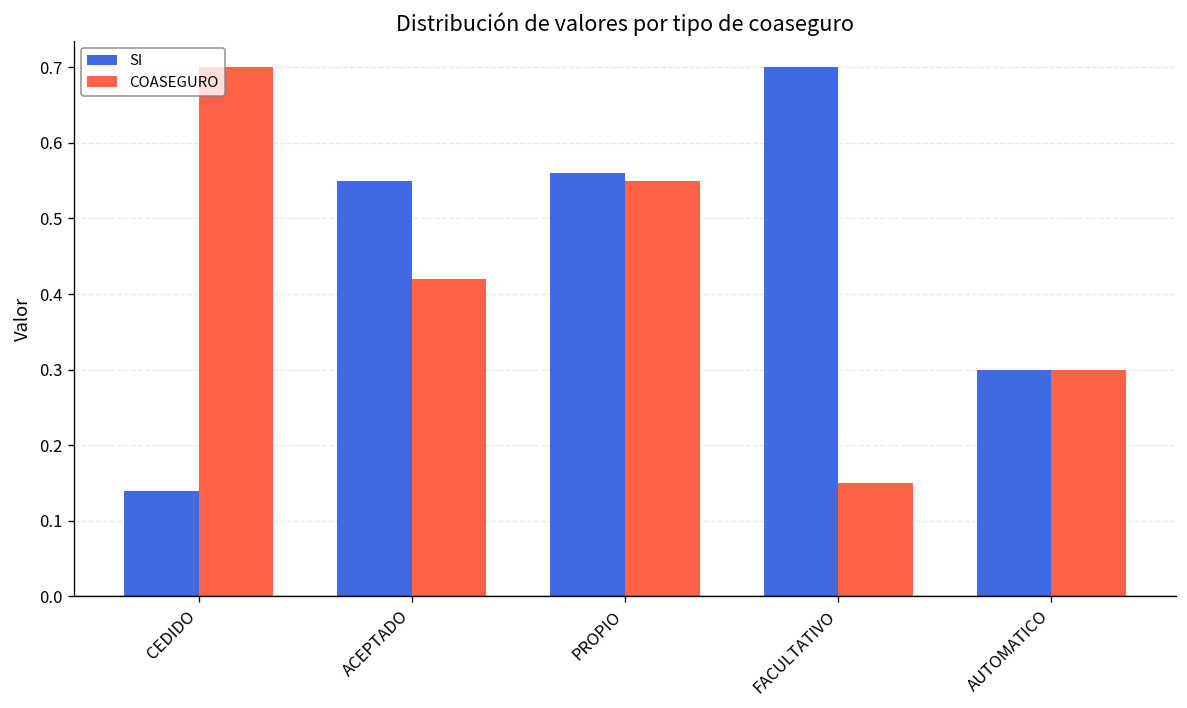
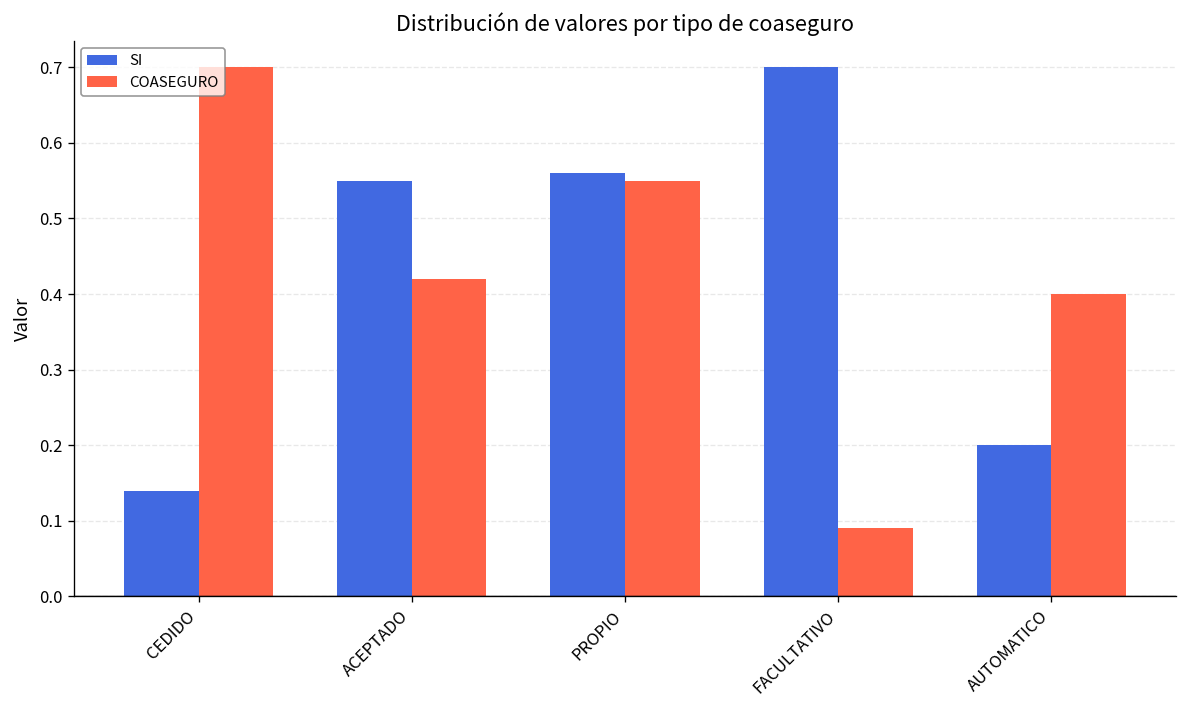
  {
    "SI": {
      "CEDIDO": 0.14,
      "ACEPTADO": 0.55,
      "PROPIO": 0.56,
      "FACULTATIVO": 0.7,
-     "AUTOMATICO": 0.3
+     "AUTOMATICO": 0.2
    },
    "COASEGURO": {
      "CEDIDO": 0.70,
      "ACEPTADO": 0.42,
      "PROPIO": 0.55,
-     "FACULTATIVO": 0.15,
-     "AUTOMATICO": 0.3
+     "FACULTATIVO": 0.09,
+     "AUTOMATICO": 0.4
    }
  }
